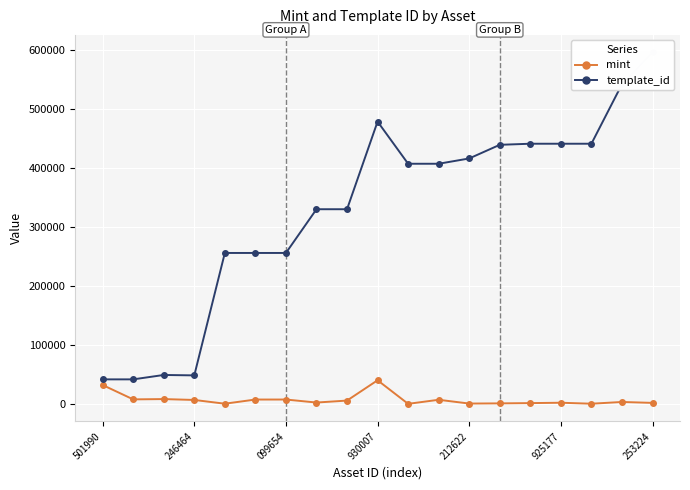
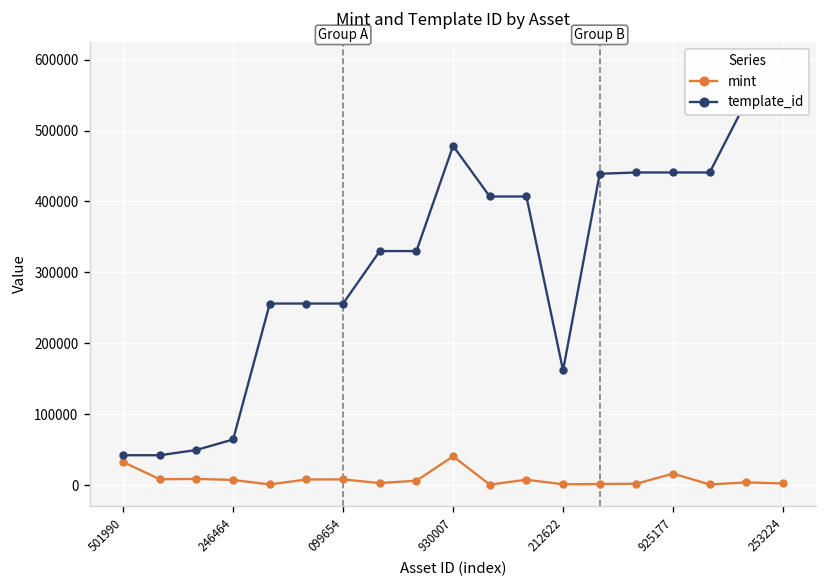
  {
    "mint": {
      "501990": 30000,
      "246464": 10000,
      "099654": 10000,
      "930007": 40000,
      "212622": 0,
-     "925177": 0,
+     "925177": 20000,
      "253224": 0
    },
    "template_id": {
      "501990": 40000,
-     "246464": 50000,
+     "246464": 60000,
      "099654": 260000,
      "930007": 480000,
-     "212622": 420000,
+     "212622": 160000,
      "925177": 440000
    }
  }
